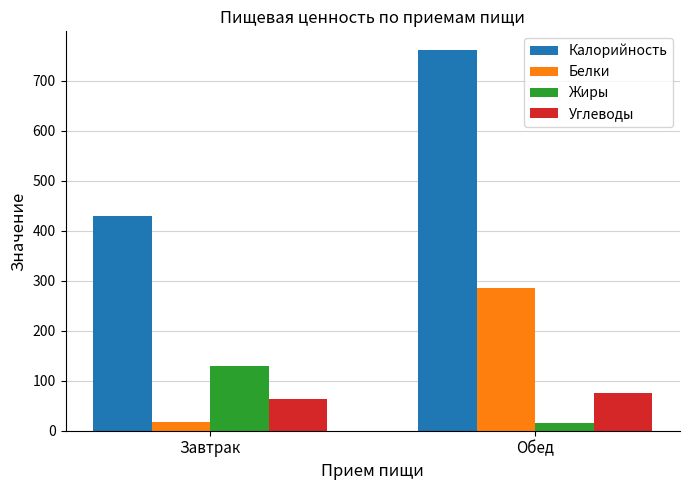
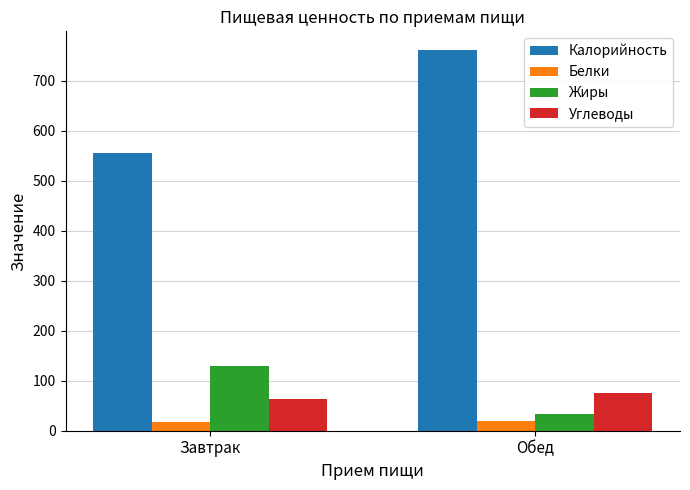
  {
    "Калорийность": {
-     "Завтрак": 430,
+     "Завтрак": 560,
      "Обед": 760
    },
    "Белки": {
      "Завтрак": 20,
-     "Обед": 290
+     "Обед": 20
    },
    "Жиры": {
      "Завтрак": 130,
-     "Обед": 20
+     "Обед": 30
    },
    "Углеводы": {
      "Завтрак": 60,
      "Обед": 80
    }
  }
